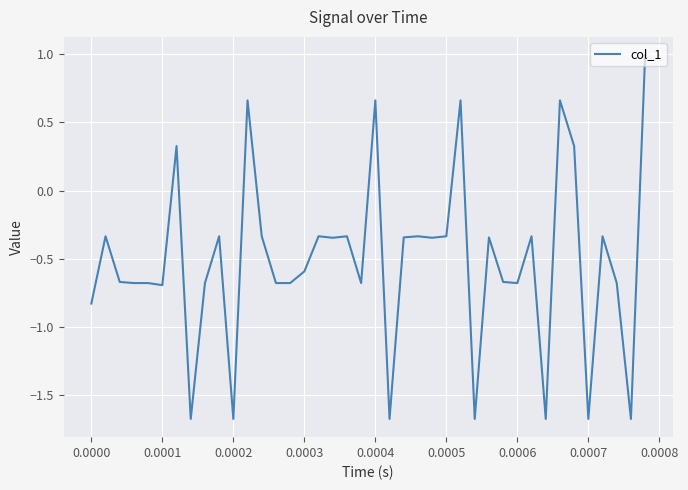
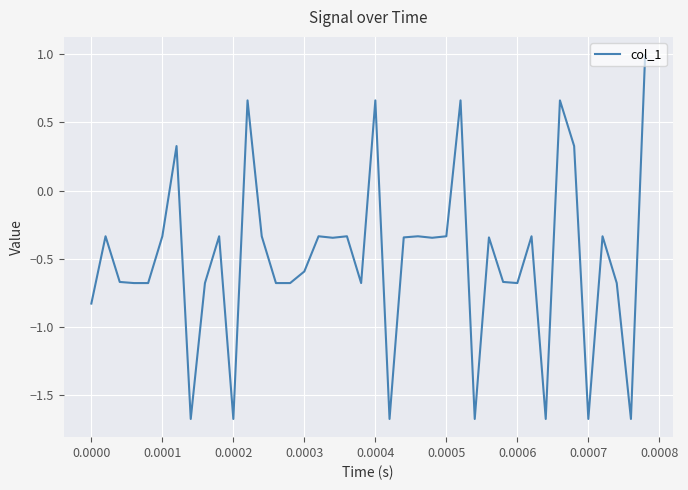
  {
    "0.0000": -0.83,
-   "0.0001": -0.69,
+   "0.0001": -0.34,
    "0.0002": -1.68,
    "0.0003": -0.59,
    "0.0004": 0.66,
    "0.0005": -0.34,
    "0.0006": -0.68,
    "0.0007": -1.68
  }
